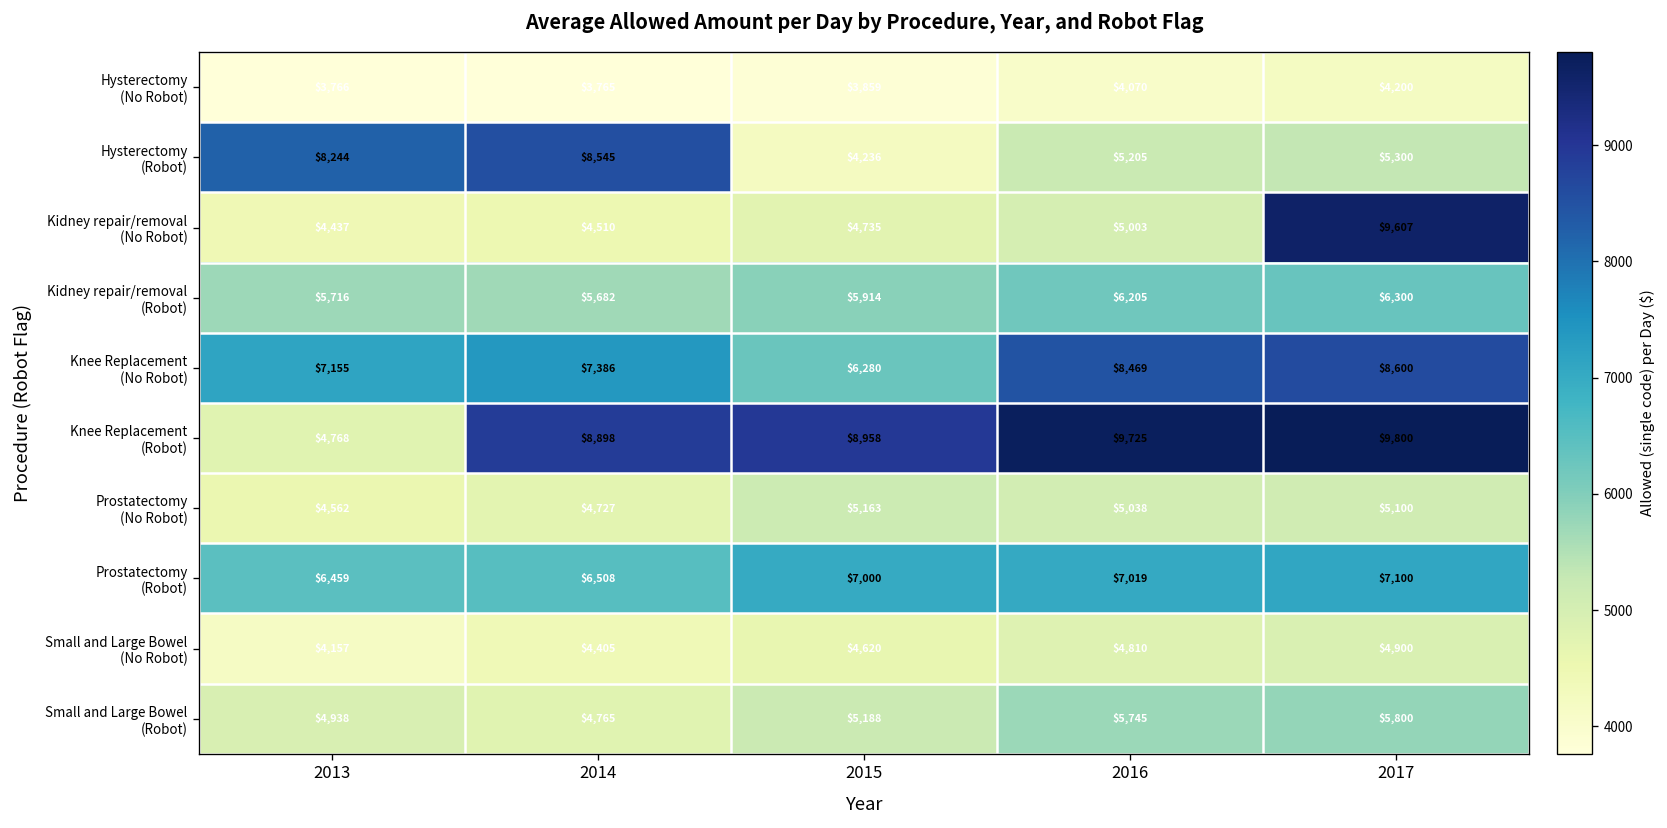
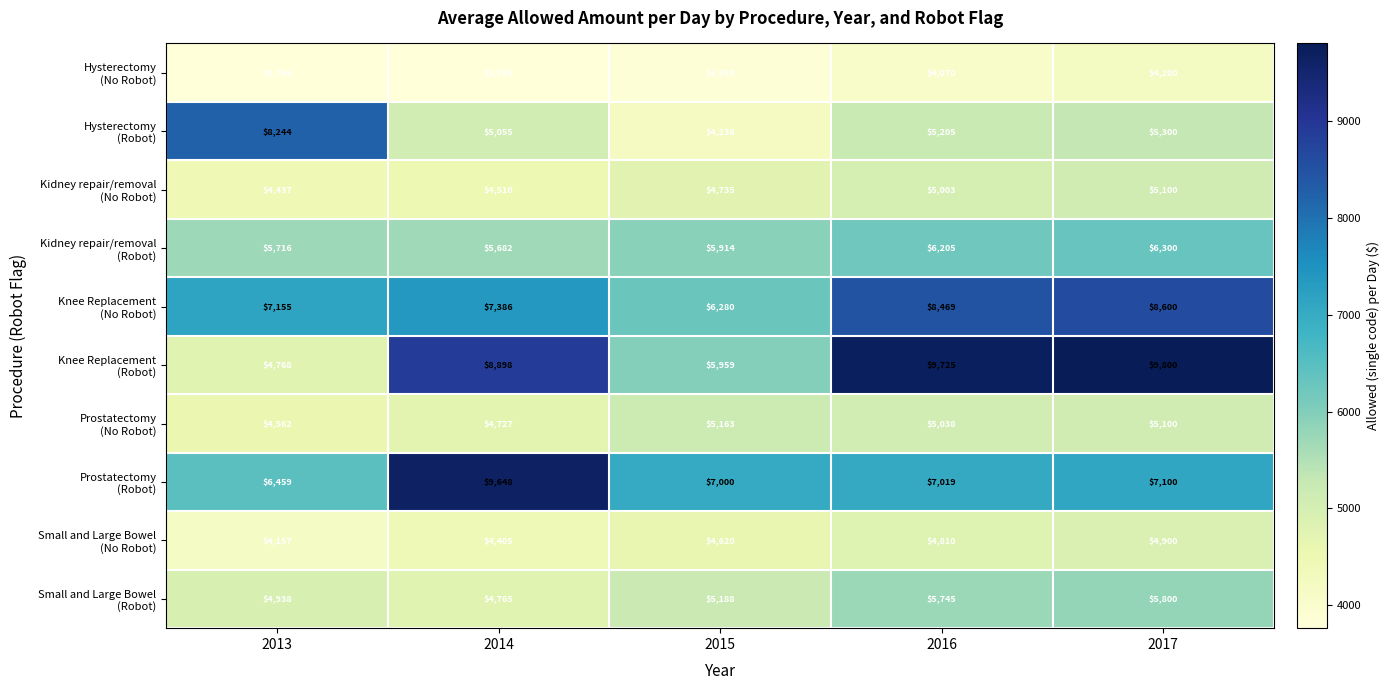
  {
    "Hysterectomy (No Robot)": {
      "2016": "$4,070",
      "2017": "$4,200"
    },
    "Hysterectomy (Robot)": {
      "2013": "$8,244",
-     "2014": "$8,545",
+     "2014": "$5,055",
      "2015": "$4,236",
      "2016": "$5,205",
      "2017": "$5,300"
    },
    "Kidney repair/removal (No Robot)": {
      "2013": "$4,437",
      "2014": "$4,510",
      "2015": "$4,735",
      "2016": "$5,003",
-     "2017": "$9,607"
+     "2017": "$5,100"
    },
    "Kidney repair/removal (Robot)": {
      "2013": "$5,716",
      "2014": "$5,682",
      "2015": "$5,914",
      "2016": "$6,205",
      "2017": "$6,300"
    },
    "Knee Replacement (No Robot)": {
      "2013": "$7,155",
      "2014": "$7,386",
      "2015": "$6,280",
      "2016": "$8,469",
      "2017": "$8,600"
    },
    "Knee Replacement (Robot)": {
      "2013": "$4,768",
      "2014": "$8,898",
-     "2015": "$8,958",
+     "2015": "$5,959",
      "2016": "$9,725",
      "2017": "$9,800"
    },
    "Prostatectomy (No Robot)": {
      "2013": "$4,562",
      "2014": "$4,727",
      "2015": "$5,163",
      "2016": "$5,038",
      "2017": "$5,100"
    },
    "Prostatectomy (Robot)": {
      "2013": "$6,459",
-     "2014": "$6,508",
+     "2014": "$9,648",
      "2015": "$7,000",
      "2016": "$7,019",
      "2017": "$7,100"
    },
    "Small and Large Bowel (No Robot)": {
      "2013": "$4,157",
      "2014": "$4,405",
      "2015": "$4,620",
      "2016": "$4,810",
      "2017": "$4,900"
    },
    "Small and Large Bowel (Robot)": {
      "2013": "$4,938",
      "2014": "$4,765",
      "2015": "$5,188",
      "2016": "$5,745",
      "2017": "$5,800"
    }
  }
